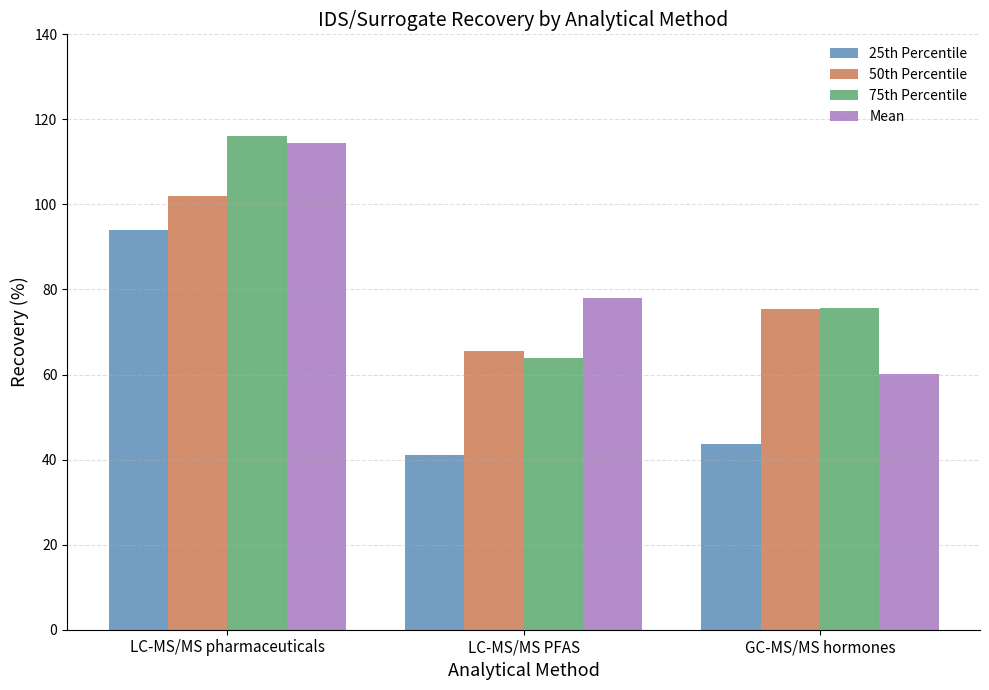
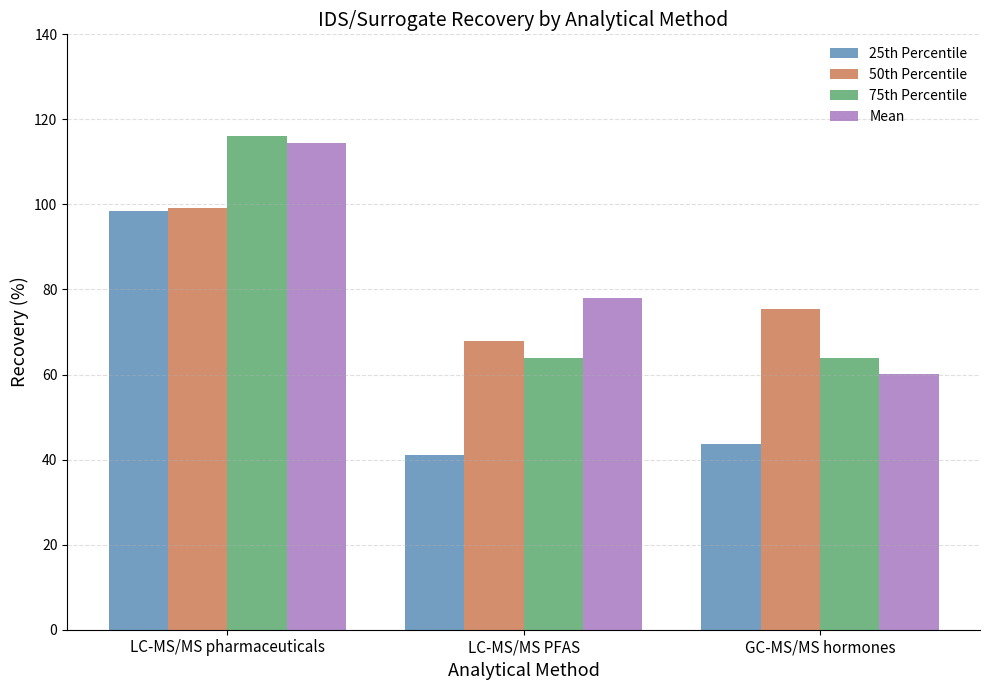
  {
    "25th Percentile": {
-     "LC-MS/MS pharmaceuticals": 94,
+     "LC-MS/MS pharmaceuticals": 98,
      "LC-MS/MS PFAS": 41,
      "GC-MS/MS hormones": 44
    },
    "50th Percentile": {
-     "LC-MS/MS pharmaceuticals": 102,
-     "LC-MS/MS PFAS": 66,
+     "LC-MS/MS pharmaceuticals": 99,
+     "LC-MS/MS PFAS": 68,
      "GC-MS/MS hormones": 76
    },
    "75th Percentile": {
      "LC-MS/MS pharmaceuticals": 116,
      "LC-MS/MS PFAS": 64,
-     "GC-MS/MS hormones": 76
+     "GC-MS/MS hormones": 64
    },
    "Mean": {
      "LC-MS/MS pharmaceuticals": 115,
      "LC-MS/MS PFAS": 78,
      "GC-MS/MS hormones": 60
    }
  }
